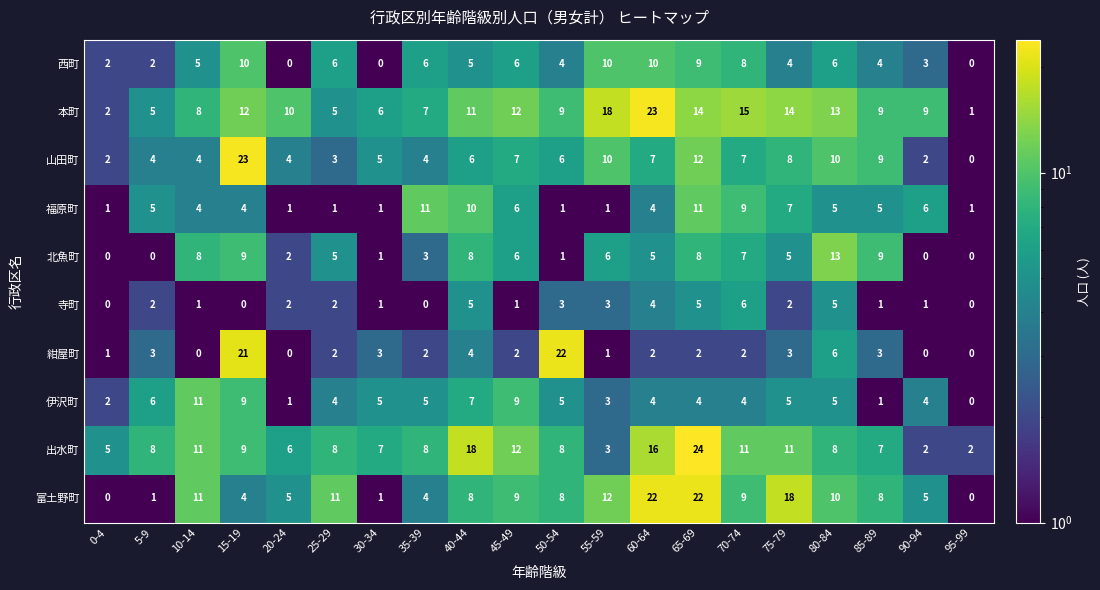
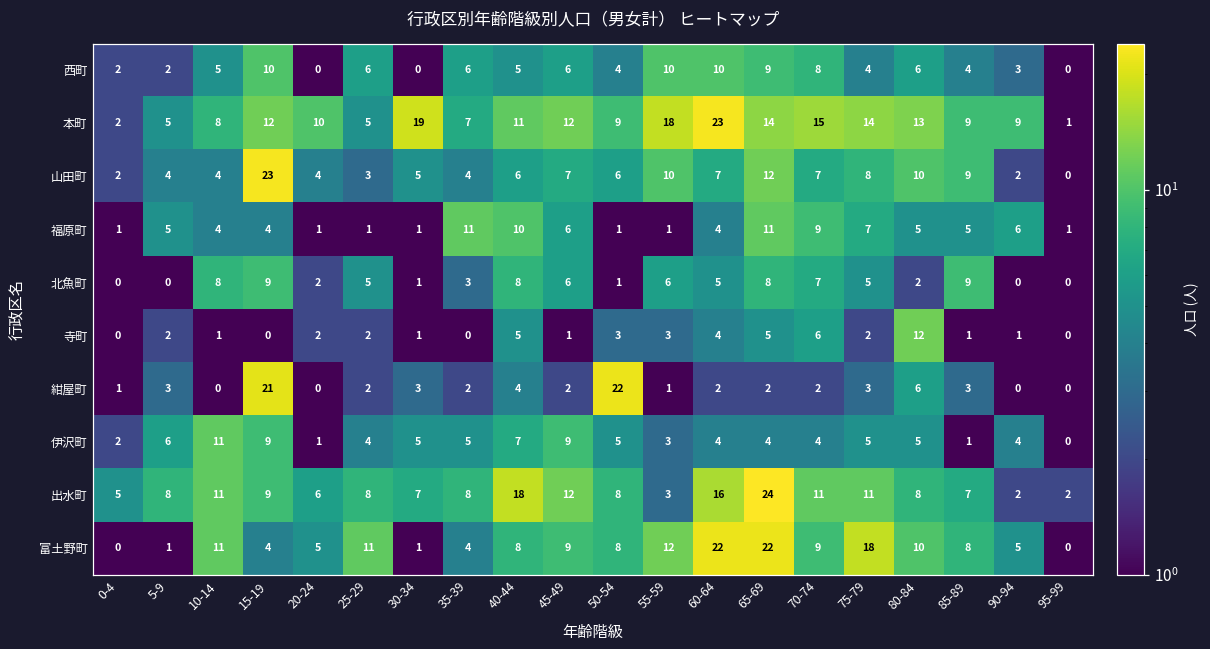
  {
    "西町": {
      "0-4": 2,
      "5-9": 2,
      "10-14": 5,
      "15-19": 10,
      "20-24": 0,
      "25-29": 6,
      "30-34": 0,
      "35-39": 6,
      "40-44": 5,
      "45-49": 6,
      "50-54": 4,
      "55-59": 10,
      "60-64": 10,
      "65-69": 9,
      "70-74": 8,
      "75-79": 4,
      "80-84": 6,
      "85-89": 4,
      "90-94": 3,
      "95-99": 0
    },
    "本町": {
      "0-4": 2,
      "5-9": 5,
      "10-14": 8,
      "15-19": 12,
      "20-24": 10,
      "25-29": 5,
-     "30-34": 6,
+     "30-34": 19,
      "35-39": 7,
      "40-44": 11,
      "45-49": 12,
      "50-54": 9,
      "55-59": 18,
      "60-64": 23,
      "65-69": 14,
      "70-74": 15,
      "75-79": 14,
      "80-84": 13,
      "85-89": 9,
      "90-94": 9,
      "95-99": 1
    },
    "山田町": {
      "0-4": 2,
      "5-9": 4,
      "10-14": 4,
      "15-19": 23,
      "20-24": 4,
      "25-29": 3,
      "30-34": 5,
      "35-39": 4,
      "40-44": 6,
      "45-49": 7,
      "50-54": 6,
      "55-59": 10,
      "60-64": 7,
      "65-69": 12,
      "70-74": 7,
      "75-79": 8,
      "80-84": 10,
      "85-89": 9,
      "90-94": 2,
      "95-99": 0
    },
    "福原町": {
      "0-4": 1,
      "5-9": 5,
      "10-14": 4,
      "15-19": 4,
      "20-24": 1,
      "25-29": 1,
      "30-34": 1,
      "35-39": 11,
      "40-44": 10,
      "45-49": 6,
      "50-54": 1,
      "55-59": 1,
      "60-64": 4,
      "65-69": 11,
      "70-74": 9,
      "75-79": 7,
      "80-84": 5,
      "85-89": 5,
      "90-94": 6,
      "95-99": 1
    },
    "北魚町": {
      "0-4": 0,
      "5-9": 0,
      "10-14": 8,
      "15-19": 9,
      "20-24": 2,
      "25-29": 5,
      "30-34": 1,
      "35-39": 3,
      "40-44": 8,
      "45-49": 6,
      "50-54": 1,
      "55-59": 6,
      "60-64": 5,
      "65-69": 8,
      "70-74": 7,
      "75-79": 5,
-     "80-84": 13,
+     "80-84": 2,
      "85-89": 9,
      "90-94": 0,
      "95-99": 0
    },
    "寺町": {
      "0-4": 0,
      "5-9": 2,
      "10-14": 1,
      "15-19": 0,
      "20-24": 2,
      "25-29": 2,
      "30-34": 1,
      "35-39": 0,
      "40-44": 5,
      "45-49": 1,
      "50-54": 3,
      "55-59": 3,
      "60-64": 4,
      "65-69": 5,
      "70-74": 6,
      "75-79": 2,
-     "80-84": 5,
+     "80-84": 12,
      "85-89": 1,
      "90-94": 1,
      "95-99": 0
    },
    "紺屋町": {
      "0-4": 1,
      "5-9": 3,
      "10-14": 0,
      "15-19": 21,
      "20-24": 0,
      "25-29": 2,
      "30-34": 3,
      "35-39": 2,
      "40-44": 4,
      "45-49": 2,
      "50-54": 22,
      "55-59": 1,
      "60-64": 2,
      "65-69": 2,
      "70-74": 2,
      "75-79": 3,
      "80-84": 6,
      "85-89": 3,
      "90-94": 0,
      "95-99": 0
    },
    "伊沢町": {
      "0-4": 2,
      "5-9": 6,
      "10-14": 11,
      "15-19": 9,
      "20-24": 1,
      "25-29": 4,
      "30-34": 5,
      "35-39": 5,
      "40-44": 7,
      "45-49": 9,
      "50-54": 5,
      "55-59": 3,
      "60-64": 4,
      "65-69": 4,
      "70-74": 4,
      "75-79": 5,
      "80-84": 5,
      "85-89": 1,
      "90-94": 4,
      "95-99": 0
    },
    "出水町": {
      "0-4": 5,
      "5-9": 8,
      "10-14": 11,
      "15-19": 9,
      "20-24": 6,
      "25-29": 8,
      "30-34": 7,
      "35-39": 8,
      "40-44": 18,
      "45-49": 12,
      "50-54": 8,
      "55-59": 3,
      "60-64": 16,
      "65-69": 24,
      "70-74": 11,
      "75-79": 11,
      "80-84": 8,
      "85-89": 7,
      "90-94": 2,
      "95-99": 2
    },
    "富土野町": {
      "0-4": 0,
      "5-9": 1,
      "10-14": 11,
      "15-19": 4,
      "20-24": 5,
      "25-29": 11,
      "30-34": 1,
      "35-39": 4,
      "40-44": 8,
      "45-49": 9,
      "50-54": 8,
      "55-59": 12,
      "60-64": 22,
      "65-69": 22,
      "70-74": 9,
      "75-79": 18,
      "80-84": 10,
      "85-89": 8,
      "90-94": 5,
      "95-99": 0
    }
  }
